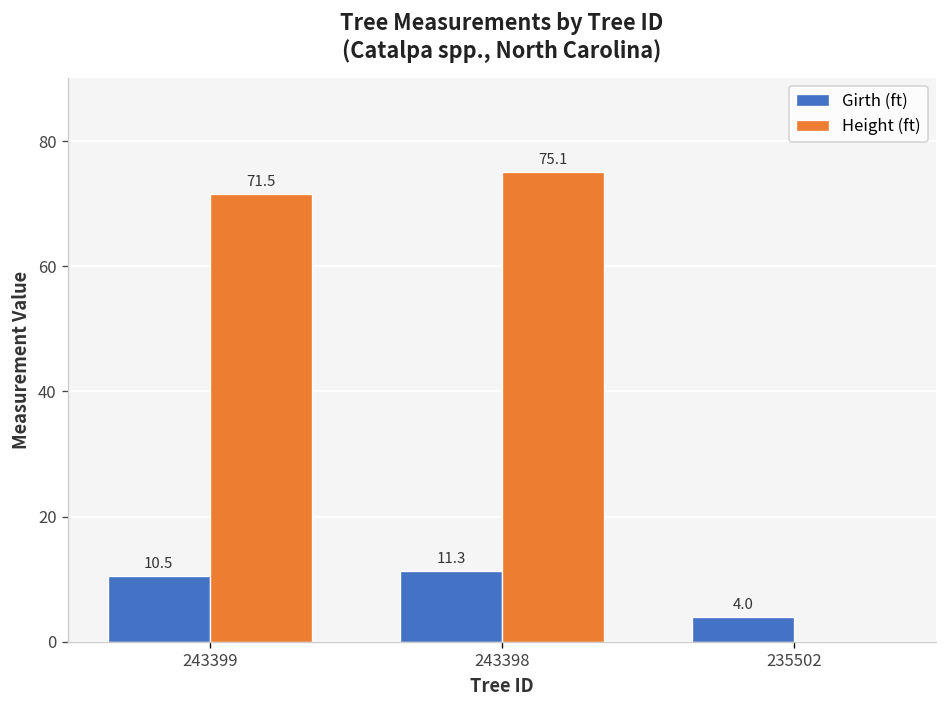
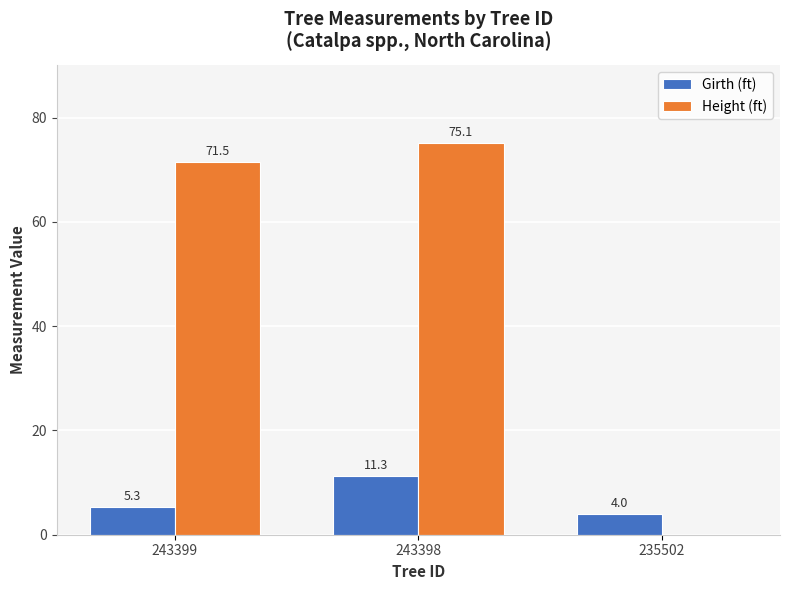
  {
    "Girth (ft)": {
-     "243399": 10.5,
+     "243399": 5.3,
      "243398": 11.3,
      "235502": 4.0
    },
    "Height (ft)": {
      "243399": 71.5,
      "243398": 75.1
    }
  }
